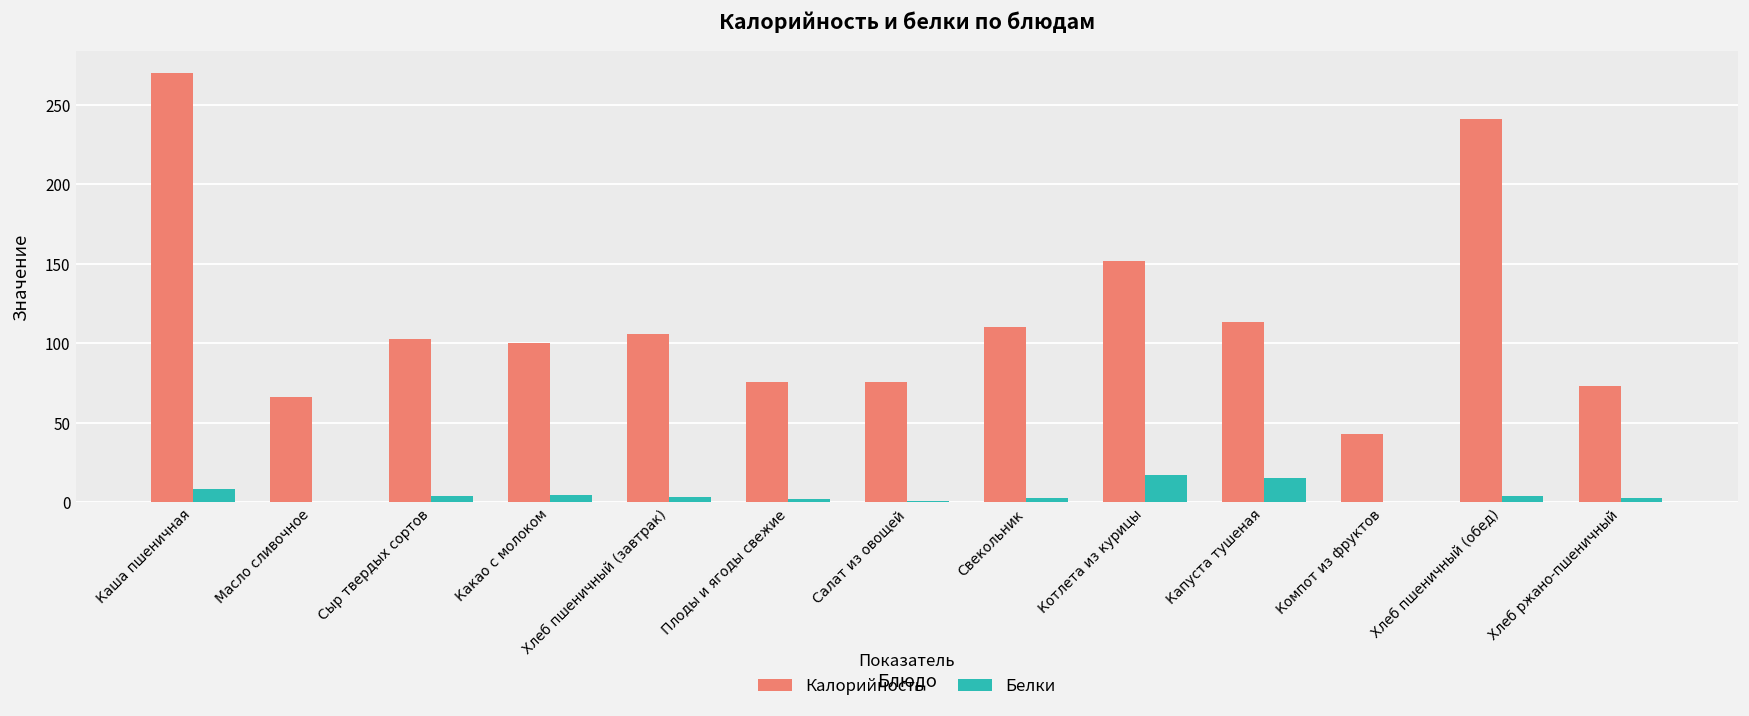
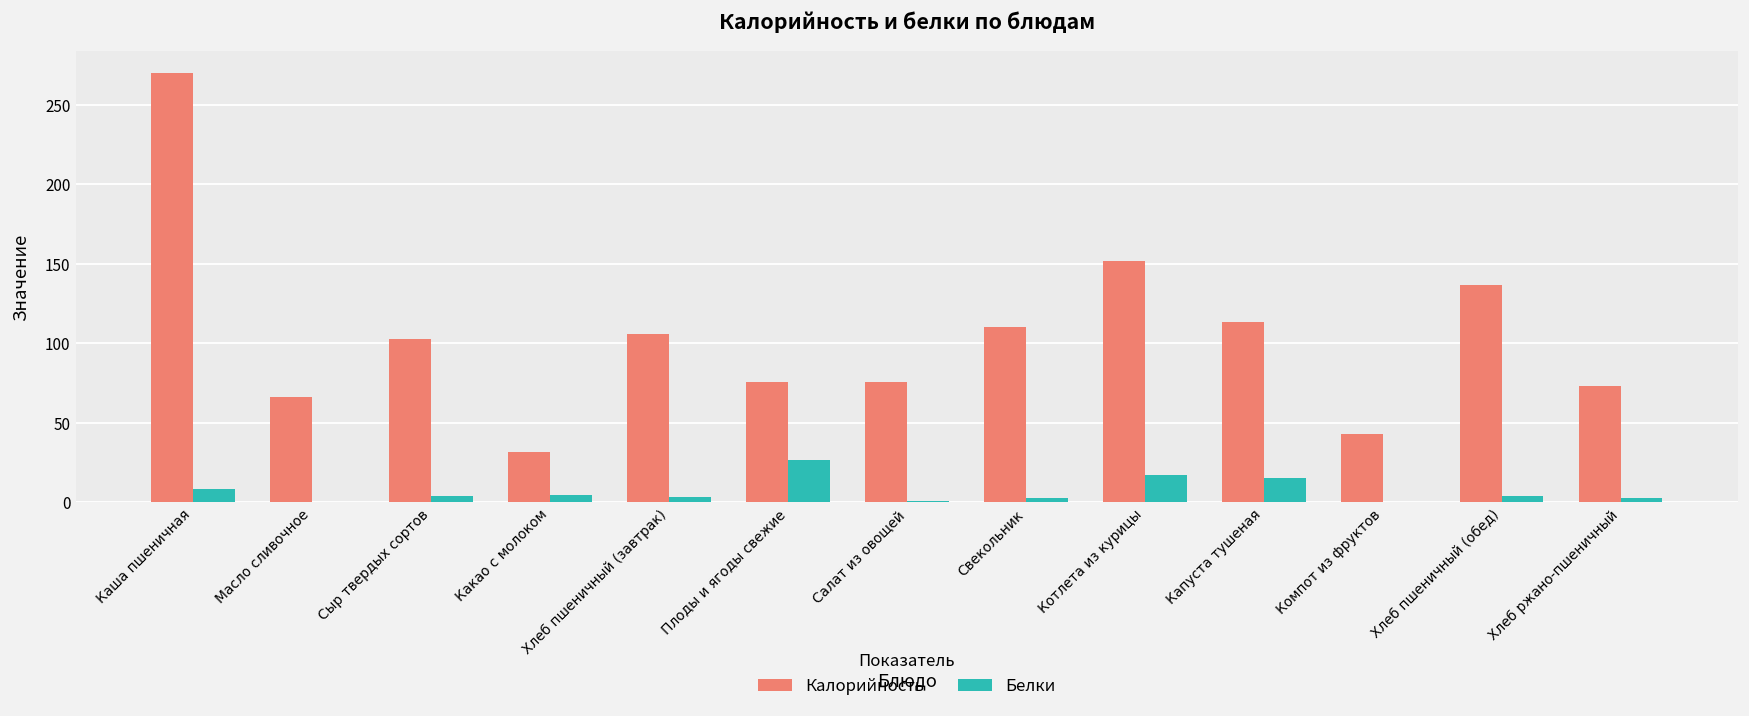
  {
    "Калорийность": {
      "Каша пшеничная": 270,
      "Масло сливочное": 66,
      "Сыр твердых сортов": 103,
-     "Какао с молоком": 100,
+     "Какао с молоком": 32,
      "Хлеб пшеничный (завтрак)": 106,
      "Плоды и ягоды свежие": 76,
      "Салат из овощей": 75,
      "Свекольник": 110,
      "Котлета из курицы": 152,
      "Капуста тушеная": 114,
      "Компот из фруктов": 43,
-     "Хлеб пшеничный (обед)": 241,
+     "Хлеб пшеничный (обед)": 136,
      "Хлеб ржано-пшеничный": 73
    },
    "Белки": {
      "Каша пшеничная": 8,
      "Сыр твердых сортов": 4,
      "Какао с молоком": 5,
      "Хлеб пшеничный (завтрак)": 3,
-     "Плоды и ягоды свежие": 2,
+     "Плоды и ягоды свежие": 26,
      "Свекольник": 2,
      "Котлета из курицы": 17,
      "Капуста тушеная": 15,
      "Хлеб пшеничный (обед)": 4,
      "Хлеб ржано-пшеничный": 3
    }
  }
